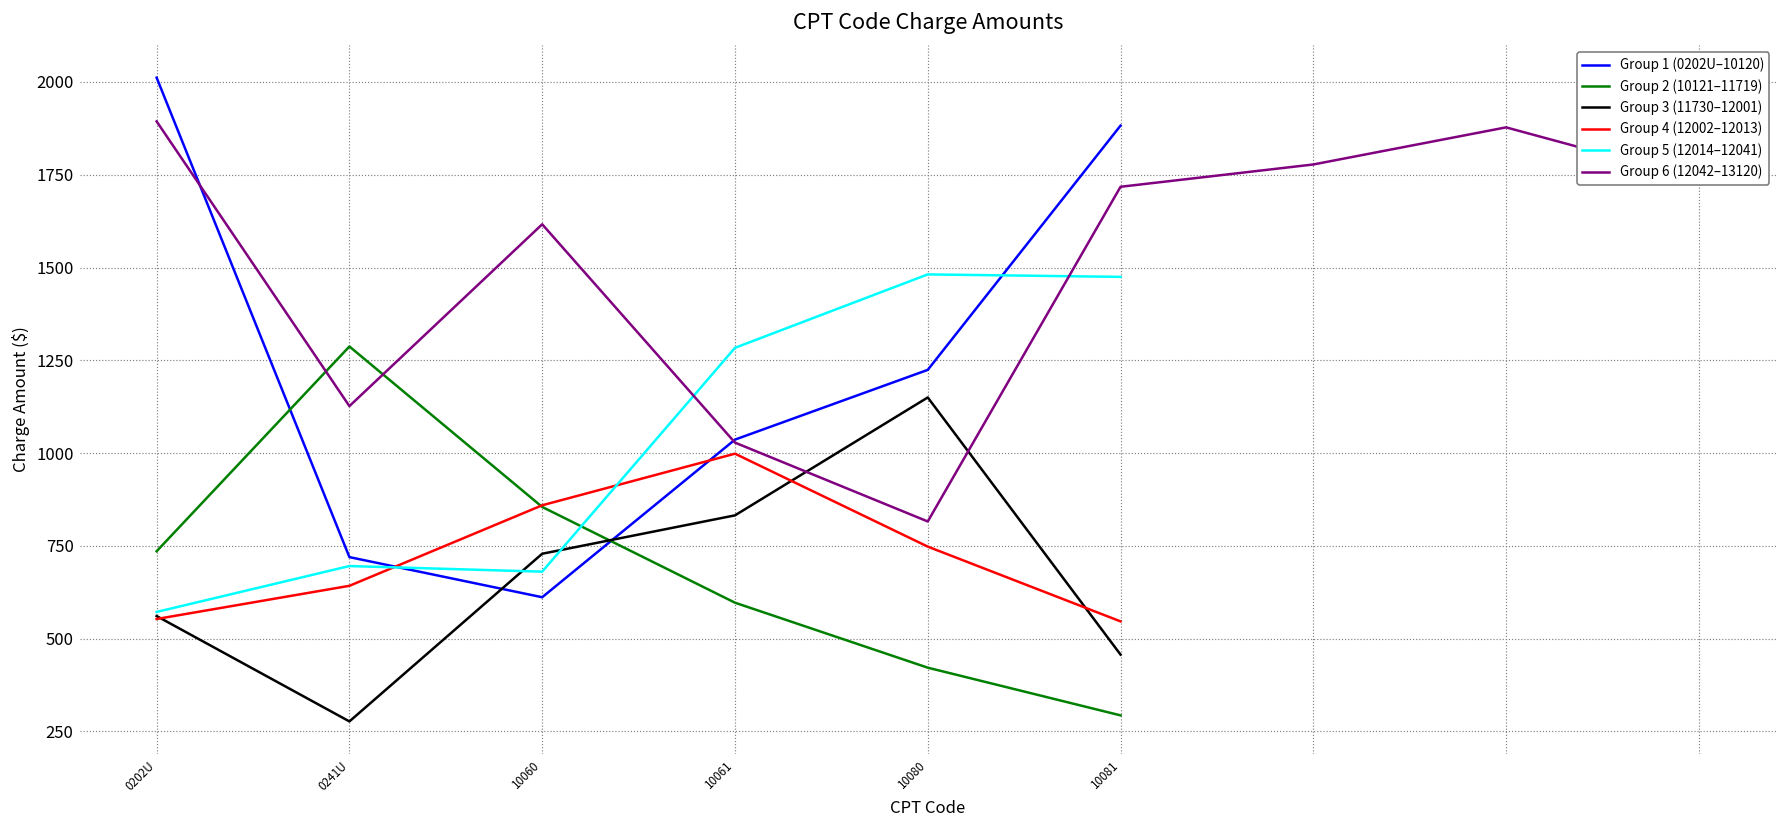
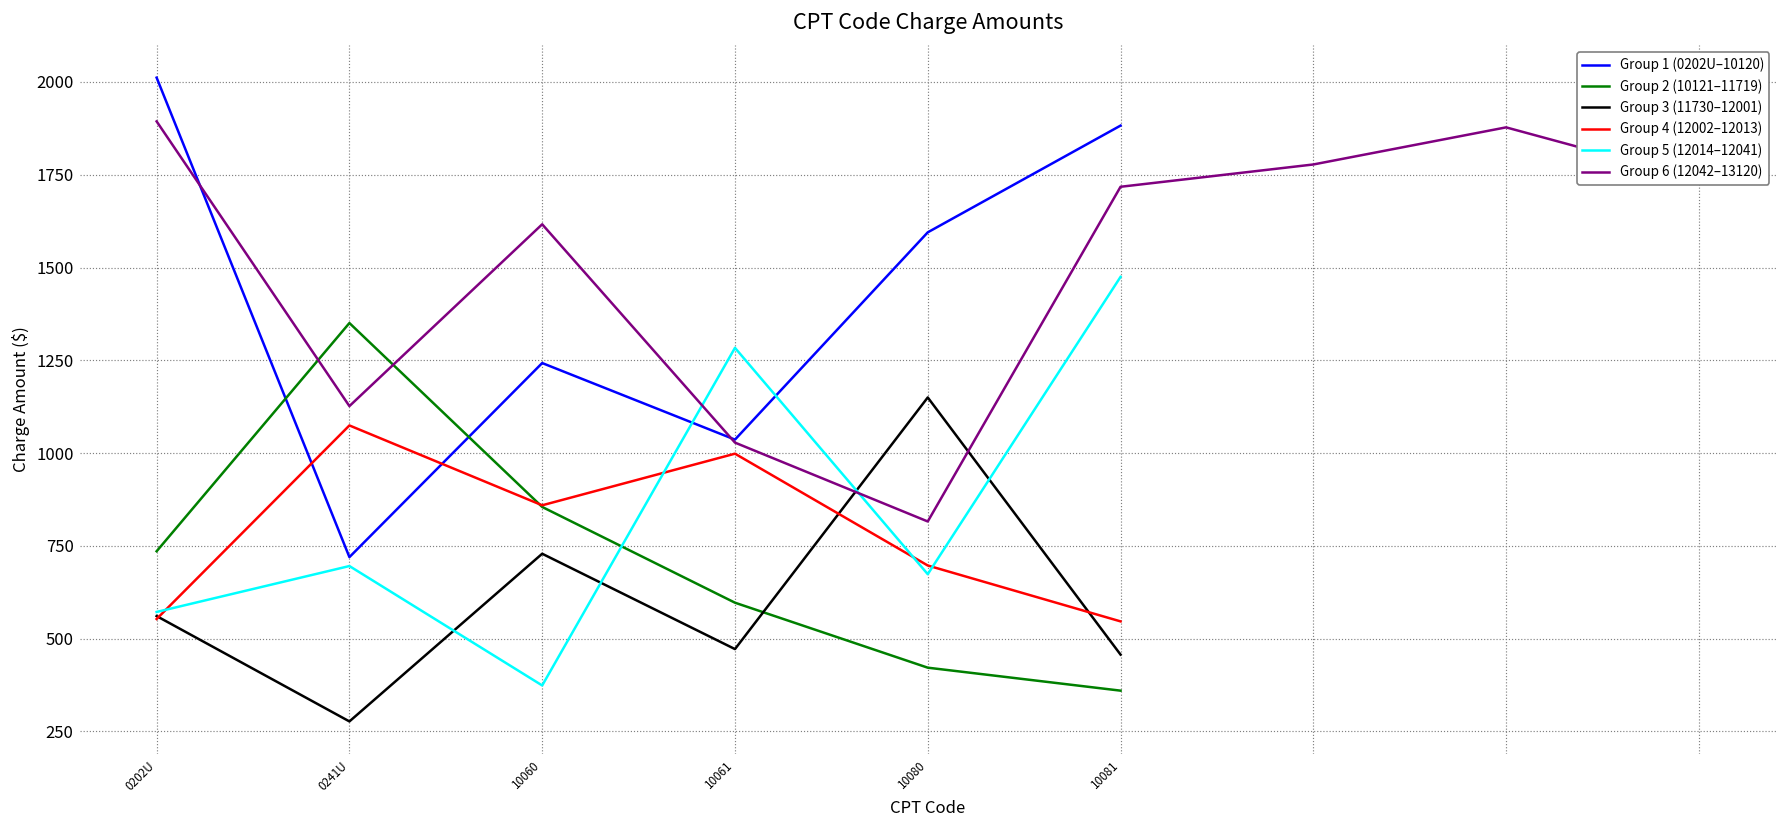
  {
    "Group 1 (0202U–10120)": {
      "0202U": 2010,
      "0241U": 720,
-     "10060": 610,
-     "10080": 1220,
+     "10060": 1240,
+     "10080": 1590,
      "10081": 1880
    },
    "Group 2 (10121–11719)": {
      "0202U": 740,
-     "0241U": 1290,
+     "0241U": 1350,
      "10061": 600,
      "10080": 420,
-     "10081": 290
+     "10081": 360
    },
    "Group 3 (11730–12001)": {
      "0241U": 280,
      "10060": 730,
-     "10061": 830,
+     "10061": 470,
      "10080": 1150,
      "10081": 460
    },
    "Group 4 (12002–12013)": {
-     "0241U": 640,
+     "0241U": 1070,
      "10061": 1000,
-     "10080": 750,
+     "10080": 700,
      "10081": 550
    },
    "Group 5 (12014–12041)": {
      "0202U": 570,
      "0241U": 700,
-     "10060": 680,
+     "10060": 370,
      "10061": 1280,
-     "10080": 1480,
+     "10080": 670,
      "10081": 1470
    },
    "Group 6 (12042–13120)": {
      "0202U": 1890,
      "0241U": 1130,
      "10060": 1620,
      "10080": 820,
      "10081": 1720
    }
  }
